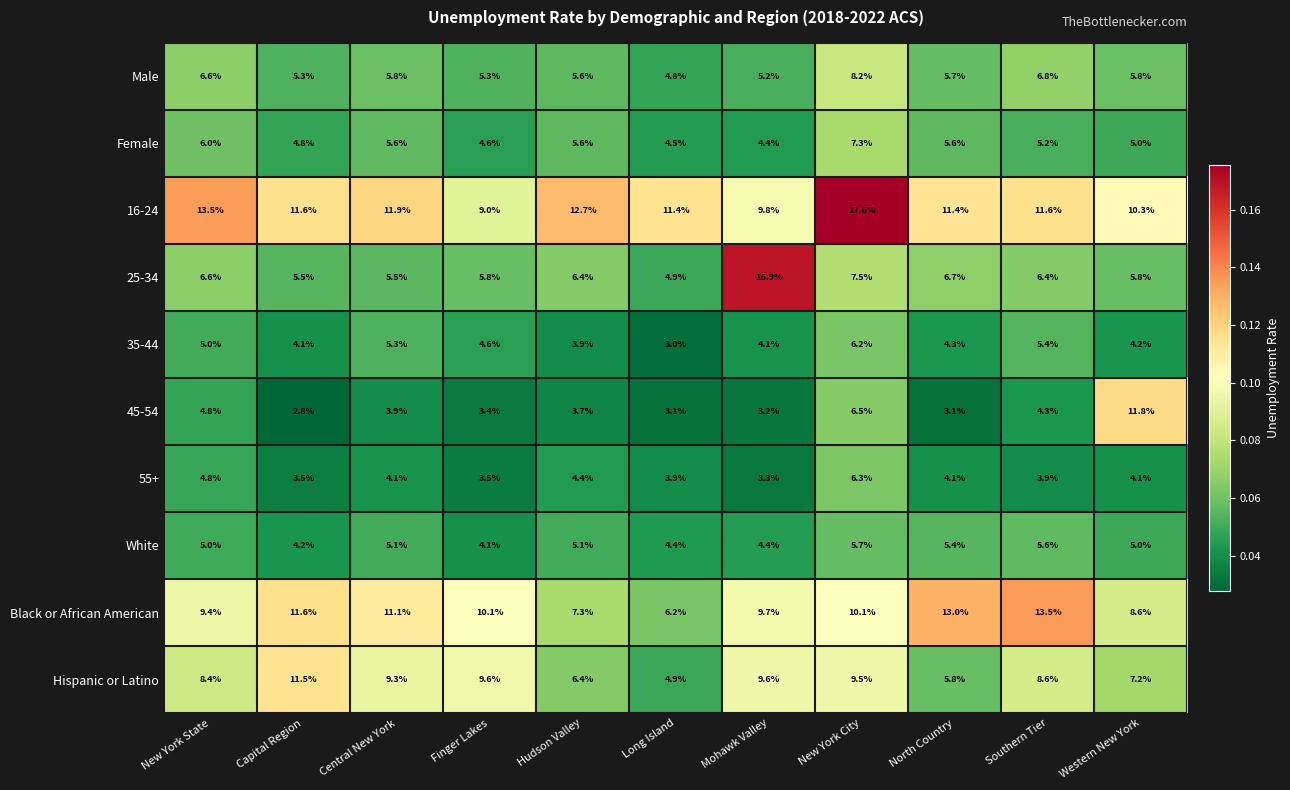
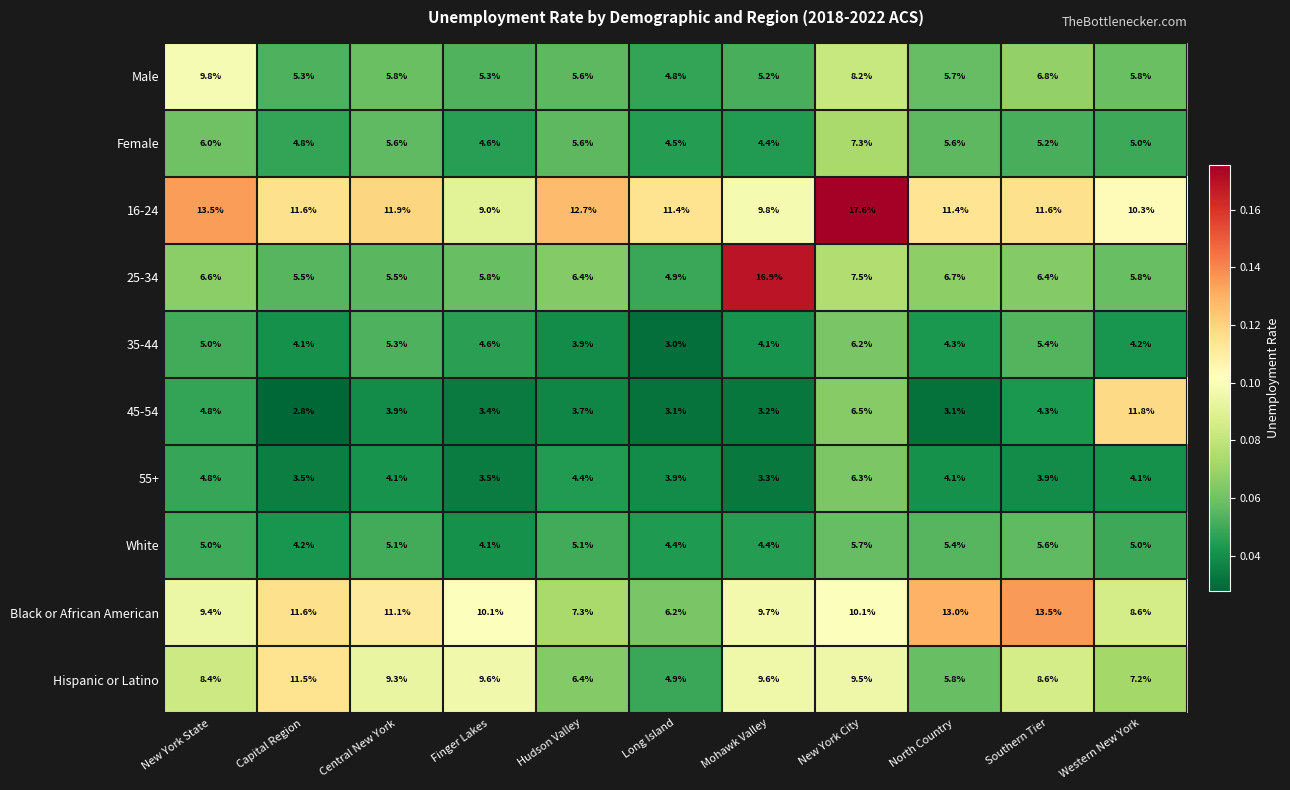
  {
    "Male": {
-     "New York State": "6.6%",
+     "New York State": "9.8%",
      "Capital Region": "5.3%",
      "Central New York": "5.8%",
      "Finger Lakes": "5.3%",
      "Hudson Valley": "5.6%",
      "Long Island": "4.8%",
      "Mohawk Valley": "5.2%",
      "New York City": "8.2%",
      "North Country": "5.7%",
      "Southern Tier": "6.8%",
      "Western New York": "5.8%"
    },
    "Female": {
      "New York State": "6.0%",
      "Capital Region": "4.8%",
      "Central New York": "5.6%",
      "Finger Lakes": "4.6%",
      "Hudson Valley": "5.6%",
      "Long Island": "4.5%",
      "Mohawk Valley": "4.4%",
      "New York City": "7.3%",
      "North Country": "5.6%",
      "Southern Tier": "5.2%",
      "Western New York": "5.0%"
    },
    "16-24": {
      "New York State": "13.5%",
      "Capital Region": "11.6%",
      "Central New York": "11.9%",
      "Finger Lakes": "9.0%",
      "Hudson Valley": "12.7%",
      "Long Island": "11.4%",
      "Mohawk Valley": "9.8%",
      "New York City": "17.6%",
      "North Country": "11.4%",
      "Southern Tier": "11.6%",
      "Western New York": "10.3%"
    },
    "25-34": {
      "New York State": "6.6%",
      "Capital Region": "5.5%",
      "Central New York": "5.5%",
      "Finger Lakes": "5.8%",
      "Hudson Valley": "6.4%",
      "Long Island": "4.9%",
      "Mohawk Valley": "16.9%",
      "New York City": "7.5%",
      "North Country": "6.7%",
      "Southern Tier": "6.4%",
      "Western New York": "5.8%"
    },
    "35-44": {
      "New York State": "5.0%",
      "Capital Region": "4.1%",
      "Central New York": "5.3%",
      "Finger Lakes": "4.6%",
      "Hudson Valley": "3.9%",
      "Long Island": "3.0%",
      "Mohawk Valley": "4.1%",
      "New York City": "6.2%",
      "North Country": "4.3%",
      "Southern Tier": "5.4%",
      "Western New York": "4.2%"
    },
    "45-54": {
      "New York State": "4.8%",
      "Capital Region": "2.8%",
      "Central New York": "3.9%",
      "Finger Lakes": "3.4%",
      "Hudson Valley": "3.7%",
      "Long Island": "3.1%",
      "Mohawk Valley": "3.2%",
      "New York City": "6.5%",
      "North Country": "3.1%",
      "Southern Tier": "4.3%",
      "Western New York": "11.8%"
    },
    "55+": {
      "New York State": "4.8%",
      "Capital Region": "3.5%",
      "Central New York": "4.1%",
      "Finger Lakes": "3.5%",
      "Hudson Valley": "4.4%",
      "Long Island": "3.9%",
      "Mohawk Valley": "3.3%",
      "New York City": "6.3%",
      "North Country": "4.1%",
      "Southern Tier": "3.9%",
      "Western New York": "4.1%"
    },
    "White": {
      "New York State": "5.0%",
      "Capital Region": "4.2%",
      "Central New York": "5.1%",
      "Finger Lakes": "4.1%",
      "Hudson Valley": "5.1%",
      "Long Island": "4.4%",
      "Mohawk Valley": "4.4%",
      "New York City": "5.7%",
      "North Country": "5.4%",
      "Southern Tier": "5.6%",
      "Western New York": "5.0%"
    },
    "Black or African American": {
      "New York State": "9.4%",
      "Capital Region": "11.6%",
      "Central New York": "11.1%",
      "Finger Lakes": "10.1%",
      "Hudson Valley": "7.3%",
      "Long Island": "6.2%",
      "Mohawk Valley": "9.7%",
      "New York City": "10.1%",
      "North Country": "13.0%",
      "Southern Tier": "13.5%",
      "Western New York": "8.6%"
    },
    "Hispanic or Latino": {
      "New York State": "8.4%",
      "Capital Region": "11.5%",
      "Central New York": "9.3%",
      "Finger Lakes": "9.6%",
      "Hudson Valley": "6.4%",
      "Long Island": "4.9%",
      "Mohawk Valley": "9.6%",
      "New York City": "9.5%",
      "North Country": "5.8%",
      "Southern Tier": "8.6%",
      "Western New York": "7.2%"
    }
  }
